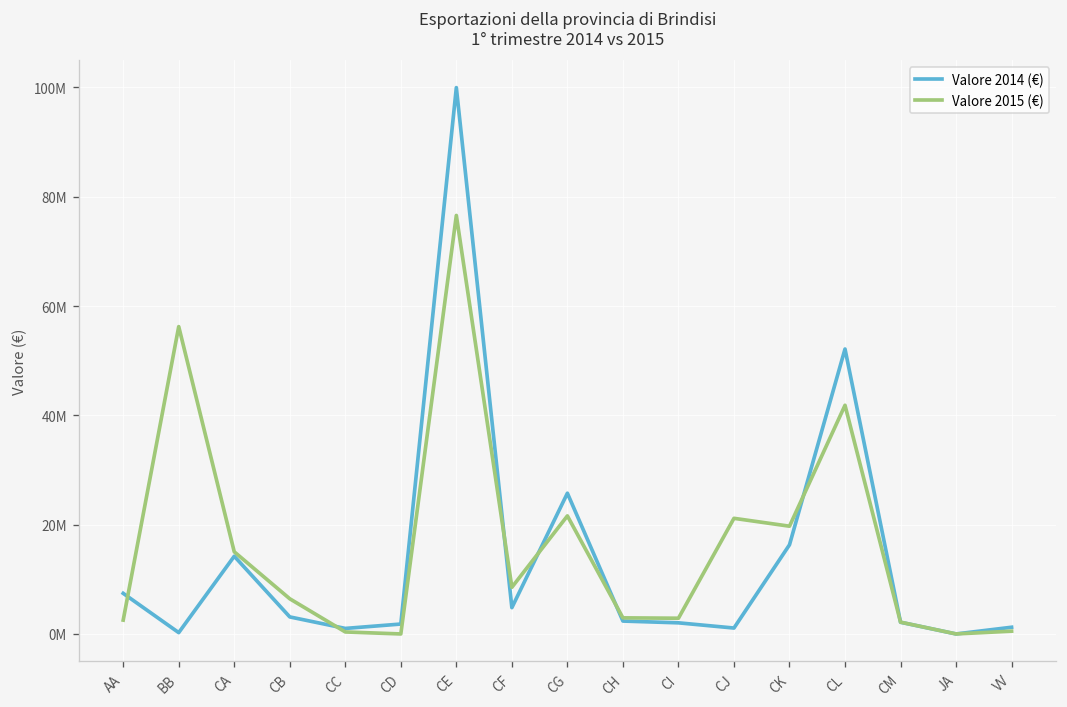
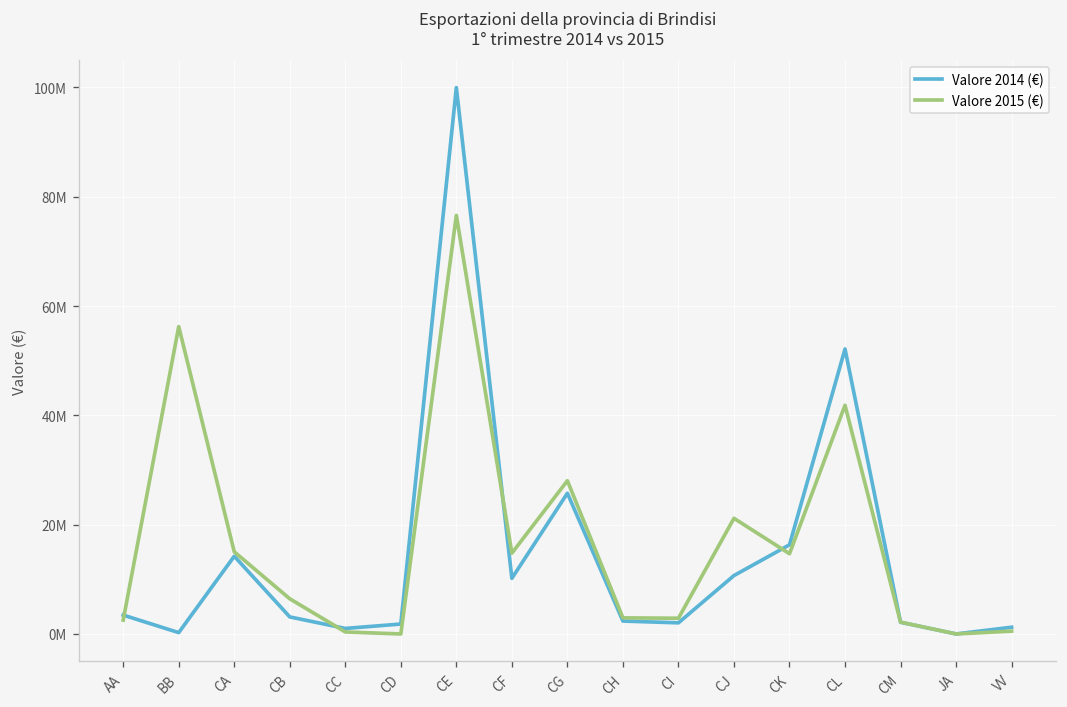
  {
    "Valore 2014 (€)": {
-     "AA": 7000000,
+     "AA": 3000000,
      "BB": 0,
      "CA": 14000000,
      "CB": 3000000,
      "CC": 1000000,
      "CD": 2000000,
      "CE": 100000000,
-     "CF": 5000000,
+     "CF": 10000000,
      "CG": 26000000,
      "CH": 2000000,
      "CI": 2000000,
-     "CJ": 1000000,
+     "CJ": 11000000,
      "CK": 16000000,
      "CL": 52000000,
      "VV": 1000000
    },
    "Valore 2015 (€)": {
      "AA": 3000000,
      "BB": 56000000,
      "CA": 15000000,
      "CB": 6000000,
      "CC": 0,
      "CD": 0,
      "CE": 77000000,
-     "CF": 9000000,
-     "CG": 22000000,
+     "CF": 15000000,
+     "CG": 28000000,
      "CH": 3000000,
      "CI": 3000000,
      "CJ": 21000000,
-     "CK": 20000000,
+     "CK": 15000000,
      "CL": 42000000,
      "VV": 1000000
    }
  }
